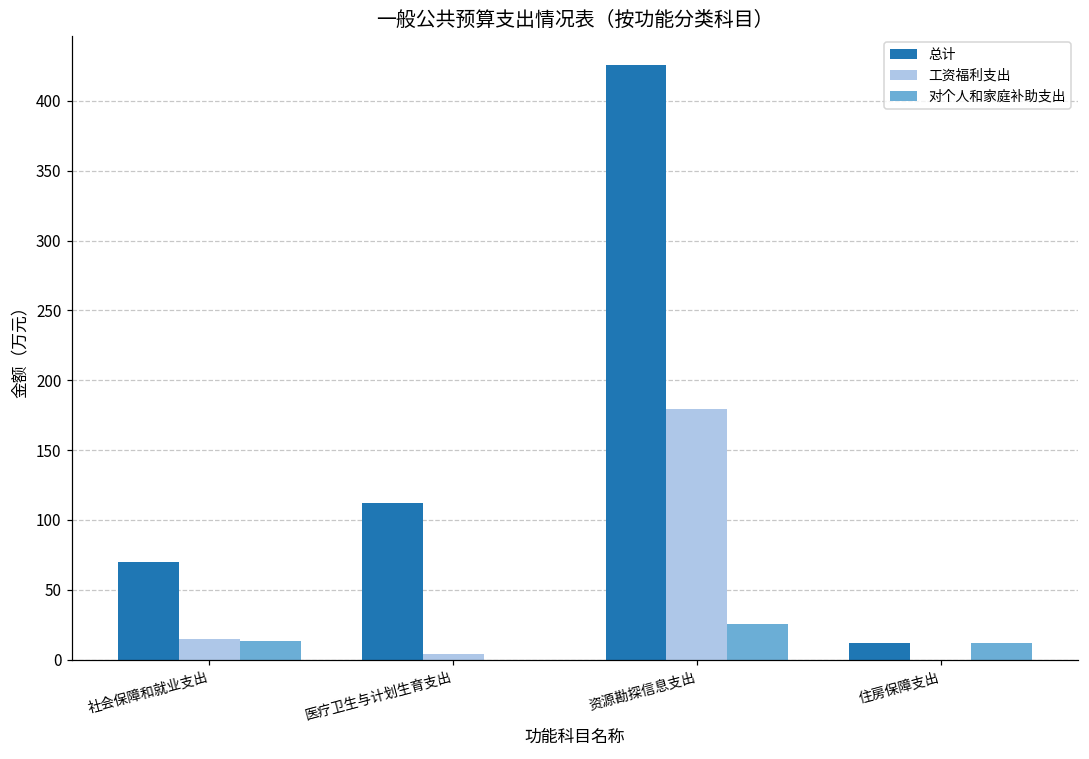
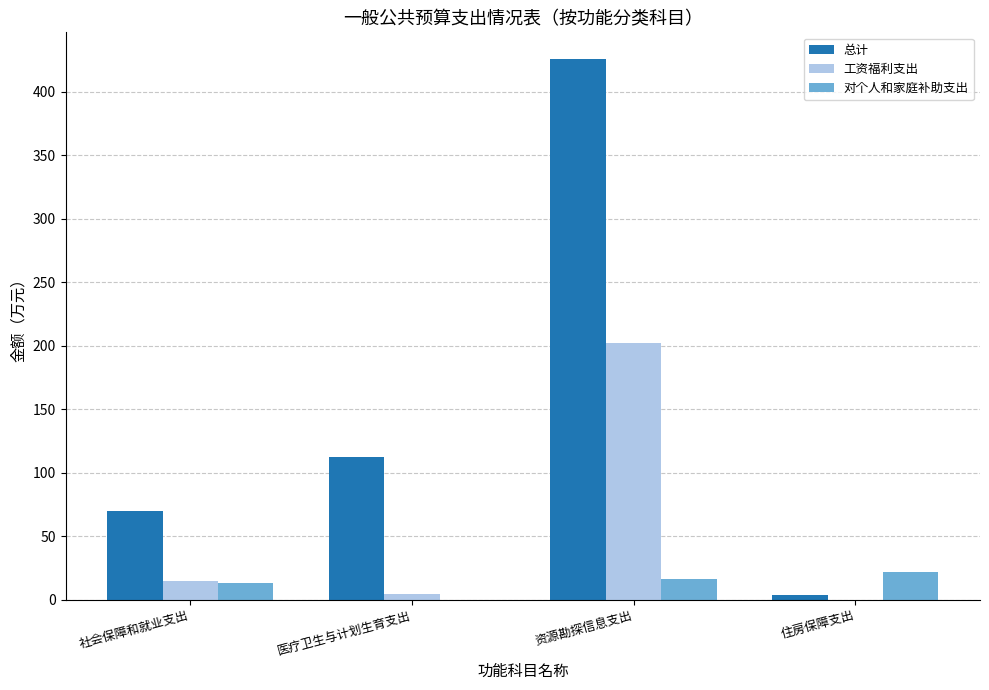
  {
    "总计": {
      "社会保障和就业支出": 70,
      "医疗卫生与计划生育支出": 112,
      "资源勘探信息支出": 426,
-     "住房保障支出": 12
+     "住房保障支出": 3
    },
    "工资福利支出": {
      "社会保障和就业支出": 15,
      "医疗卫生与计划生育支出": 4,
-     "资源勘探信息支出": 179,
+     "资源勘探信息支出": 202,
      "住房保障支出": 0
    },
    "对个人和家庭补助支出": {
      "社会保障和就业支出": 13,
      "医疗卫生与计划生育支出": 0,
-     "资源勘探信息支出": 26,
-     "住房保障支出": 12
+     "资源勘探信息支出": 16,
+     "住房保障支出": 22
    }
  }
